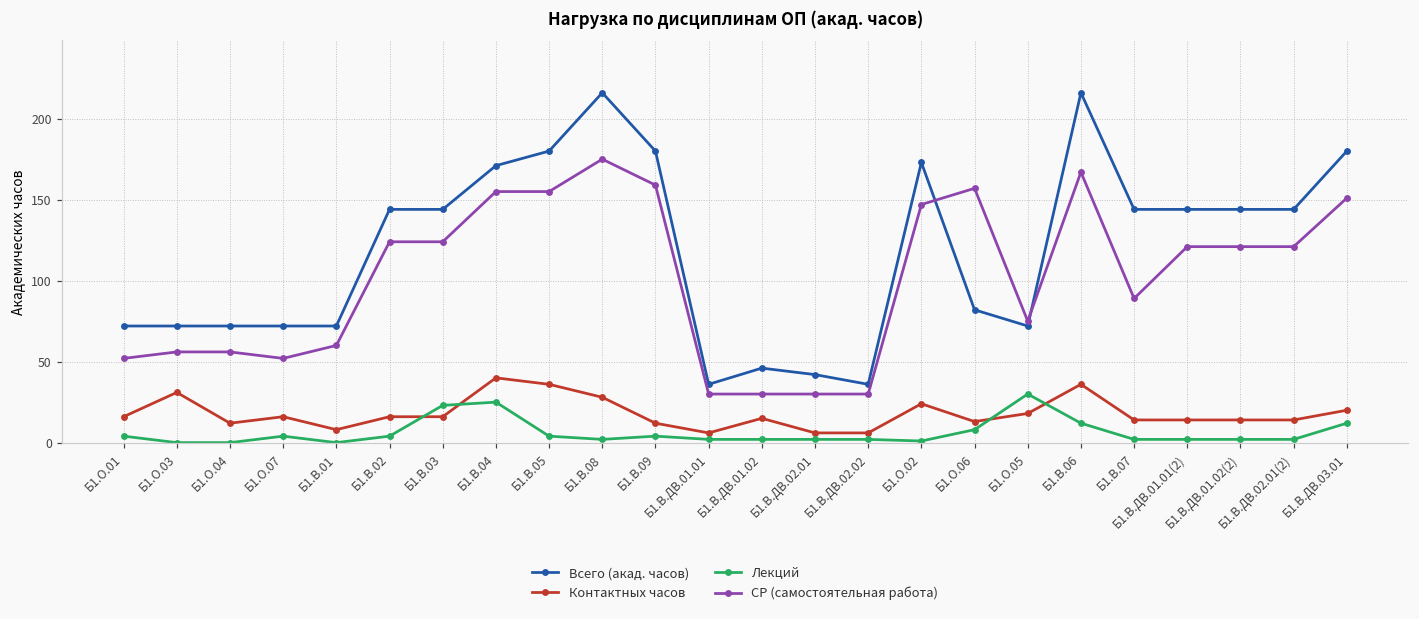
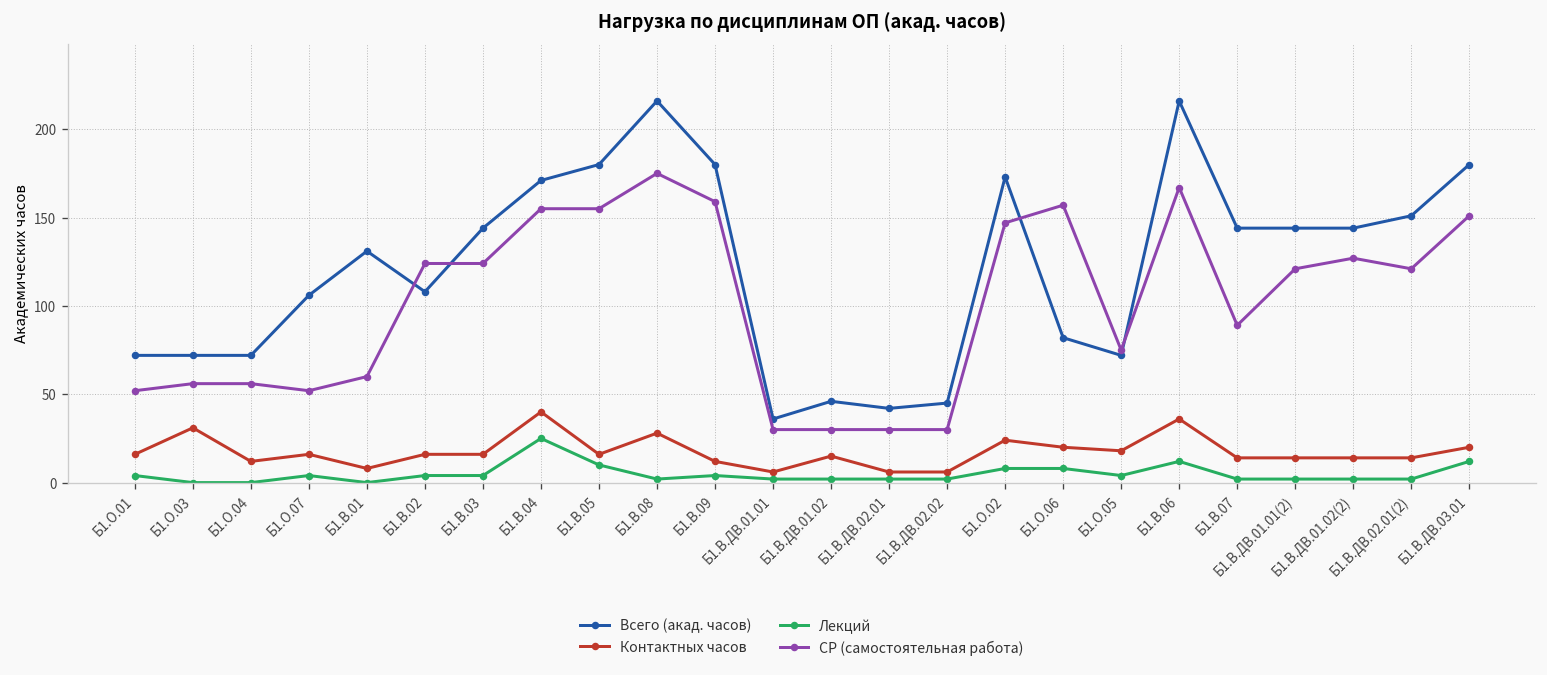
  {
    "Всего (акад. часов)": {
      "Б1.О.01": 72,
      "Б1.О.03": 72,
      "Б1.О.04": 72,
-     "Б1.О.07": 72,
-     "Б1.В.01": 72,
-     "Б1.В.02": 144,
+     "Б1.О.07": 106,
+     "Б1.В.01": 131,
+     "Б1.В.02": 108,
      "Б1.В.03": 144,
      "Б1.В.04": 171,
      "Б1.В.05": 180,
      "Б1.В.08": 216,
      "Б1.В.09": 180,
      "Б1.В.ДВ.01.01": 36,
      "Б1.В.ДВ.01.02": 46,
      "Б1.В.ДВ.02.01": 42,
-     "Б1.В.ДВ.02.02": 36,
+     "Б1.В.ДВ.02.02": 45,
      "Б1.О.02": 173,
      "Б1.О.06": 82,
      "Б1.О.05": 72,
      "Б1.В.06": 216,
      "Б1.В.07": 144,
      "Б1.В.ДВ.01.01(2)": 144,
      "Б1.В.ДВ.01.02(2)": 144,
-     "Б1.В.ДВ.02.01(2)": 144,
+     "Б1.В.ДВ.02.01(2)": 151,
      "Б1.В.ДВ.03.01": 180
    },
    "Контактных часов": {
      "Б1.О.01": 16,
      "Б1.О.03": 31,
      "Б1.О.04": 12,
      "Б1.О.07": 16,
      "Б1.В.01": 8,
      "Б1.В.02": 16,
      "Б1.В.03": 16,
      "Б1.В.04": 40,
-     "Б1.В.05": 36,
+     "Б1.В.05": 16,
      "Б1.В.08": 28,
      "Б1.В.09": 12,
      "Б1.В.ДВ.01.01": 6,
      "Б1.В.ДВ.01.02": 15,
      "Б1.В.ДВ.02.01": 6,
      "Б1.В.ДВ.02.02": 6,
      "Б1.О.02": 24,
-     "Б1.О.06": 13,
+     "Б1.О.06": 20,
      "Б1.О.05": 18,
      "Б1.В.06": 36,
      "Б1.В.07": 14,
      "Б1.В.ДВ.01.01(2)": 14,
      "Б1.В.ДВ.01.02(2)": 14,
      "Б1.В.ДВ.02.01(2)": 14,
      "Б1.В.ДВ.03.01": 20
    },
    "Лекций": {
      "Б1.О.01": 4,
      "Б1.О.03": 0,
      "Б1.О.04": 0,
      "Б1.О.07": 4,
      "Б1.В.01": 0,
      "Б1.В.02": 4,
-     "Б1.В.03": 23,
+     "Б1.В.03": 4,
      "Б1.В.04": 25,
-     "Б1.В.05": 4,
+     "Б1.В.05": 10,
      "Б1.В.08": 2,
      "Б1.В.09": 4,
      "Б1.В.ДВ.01.01": 2,
      "Б1.В.ДВ.01.02": 2,
      "Б1.В.ДВ.02.01": 2,
      "Б1.В.ДВ.02.02": 2,
-     "Б1.О.02": 1,
+     "Б1.О.02": 8,
      "Б1.О.06": 8,
-     "Б1.О.05": 30,
+     "Б1.О.05": 4,
      "Б1.В.06": 12,
      "Б1.В.07": 2,
      "Б1.В.ДВ.01.01(2)": 2,
      "Б1.В.ДВ.01.02(2)": 2,
      "Б1.В.ДВ.02.01(2)": 2,
      "Б1.В.ДВ.03.01": 12
    },
    "СР (самостоятельная работа)": {
      "Б1.О.01": 52,
      "Б1.О.03": 56,
      "Б1.О.04": 56,
      "Б1.О.07": 52,
      "Б1.В.01": 60,
      "Б1.В.02": 124,
      "Б1.В.03": 124,
      "Б1.В.04": 155,
      "Б1.В.05": 155,
      "Б1.В.08": 175,
      "Б1.В.09": 159,
      "Б1.В.ДВ.01.01": 30,
      "Б1.В.ДВ.01.02": 30,
      "Б1.В.ДВ.02.01": 30,
      "Б1.В.ДВ.02.02": 30,
      "Б1.О.02": 147,
      "Б1.О.06": 157,
      "Б1.О.05": 75,
      "Б1.В.06": 167,
      "Б1.В.07": 89,
      "Б1.В.ДВ.01.01(2)": 121,
-     "Б1.В.ДВ.01.02(2)": 121,
+     "Б1.В.ДВ.01.02(2)": 127,
      "Б1.В.ДВ.02.01(2)": 121,
      "Б1.В.ДВ.03.01": 151
    }
  }
